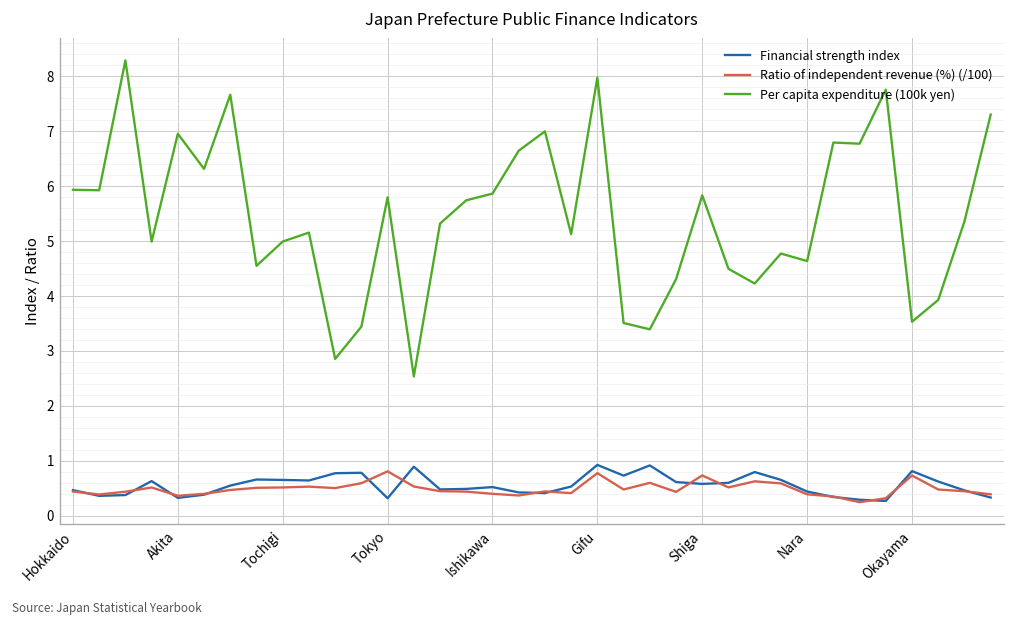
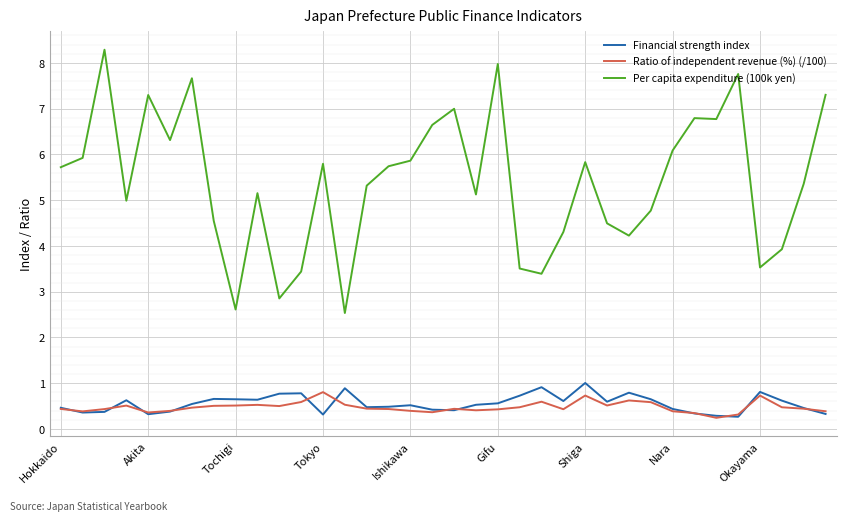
  {
    "Financial strength index": {
      "Tochigi": 0.6,
      "Tokyo": 0.3,
      "Ishikawa": 0.5,
-     "Gifu": 0.9,
-     "Shiga": 0.6,
+     "Gifu": 0.6,
+     "Shiga": 1.0,
      "Okayama": 0.8
    },
    "Ratio of independent revenue (%) (/100)": {
      "Tochigi": 0.5,
      "Tokyo": 0.8,
      "Ishikawa": 0.4,
-     "Gifu": 0.8,
+     "Gifu": 0.4,
      "Shiga": 0.7,
      "Okayama": 0.7
    },
    "Per capita expenditure (100k yen)": {
-     "Hokkaido": 5.9,
-     "Akita": 7.0,
-     "Tochigi": 5.0,
+     "Hokkaido": 5.7,
+     "Akita": 7.3,
+     "Tochigi": 2.6,
      "Tokyo": 5.8,
      "Ishikawa": 5.9,
      "Gifu": 8.0,
      "Shiga": 5.8,
-     "Nara": 4.6,
+     "Nara": 6.1,
      "Okayama": 3.5
    }
  }
